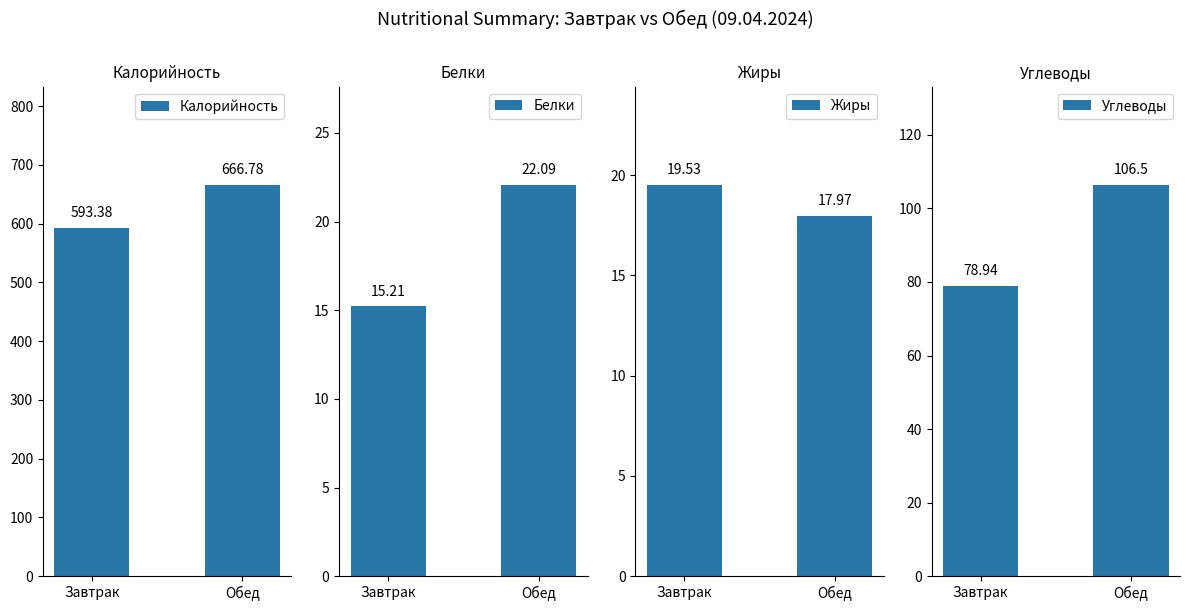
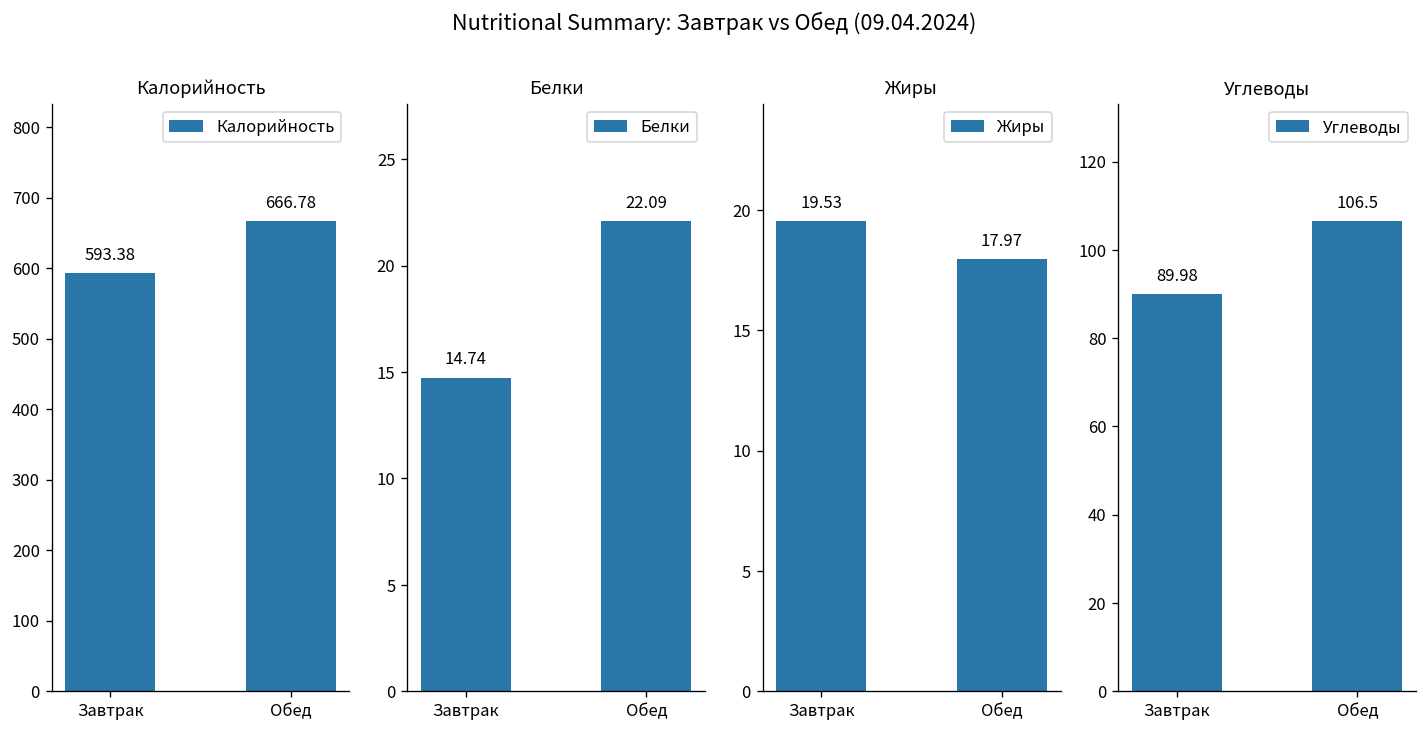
  {
    "Калорийность": {
      "Завтрак": 593.38,
      "Обед": 666.78
    },
    "Белки": {
-     "Завтрак": 15.21,
+     "Завтрак": 14.74,
      "Обед": 22.09
    },
    "Жиры": {
      "Завтрак": 19.53,
      "Обед": 17.97
    },
    "Углеводы": {
-     "Завтрак": 78.94,
+     "Завтрак": 89.98,
      "Обед": 106.5
    }
  }
